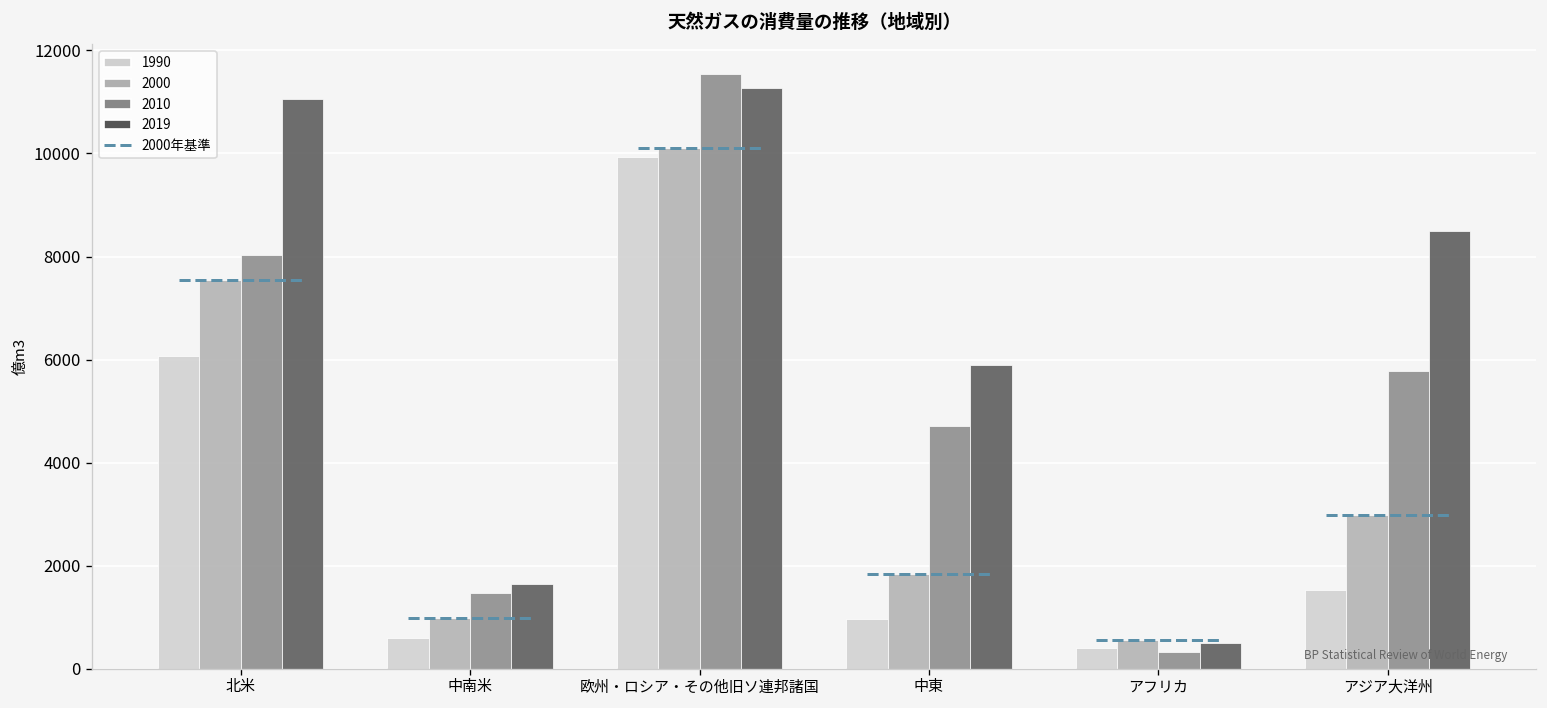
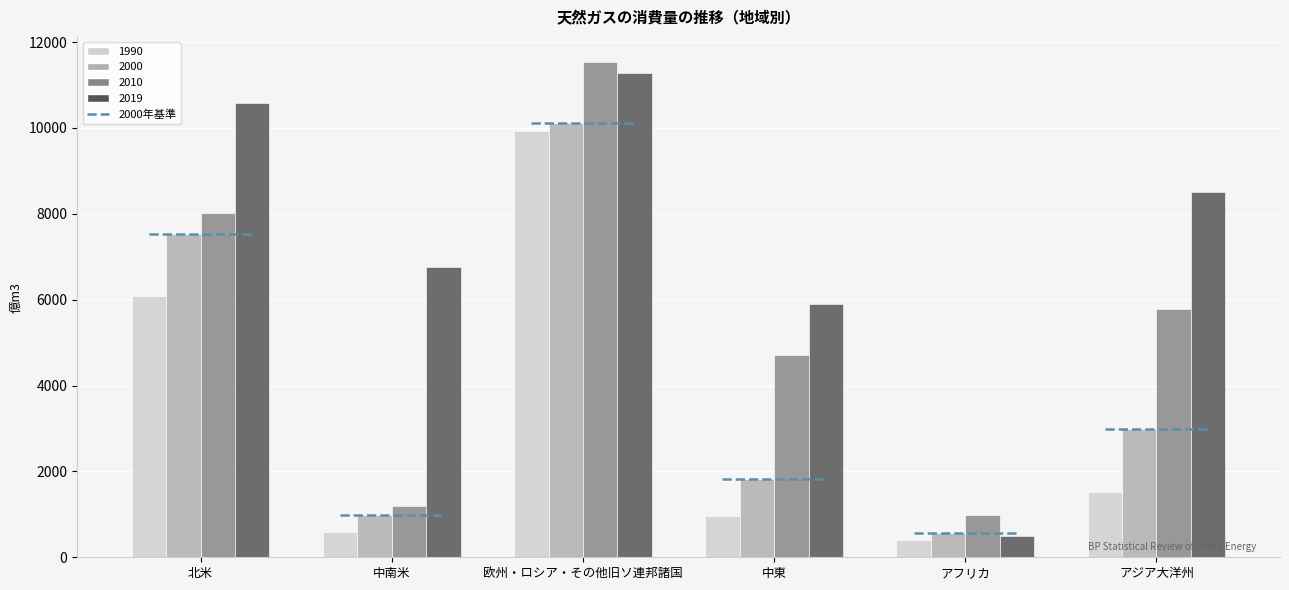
  {
    "2010": {
      "北米": 8000,
-     "中南米": 1500,
+     "中南米": 1200,
      "欧州・ロシア・その他旧ソ連邦諸国": 11500,
      "中東": 4700,
-     "アフリカ": 300,
+     "アフリカ": 1000,
      "アジア大洋州": 5800
    },
    "2019": {
-     "北米": 11100,
-     "中南米": 1700,
+     "北米": 10600,
+     "中南米": 6800,
      "欧州・ロシア・その他旧ソ連邦諸国": 11300,
      "中東": 5900,
      "アフリカ": 500,
      "アジア大洋州": 8500
    }
  }
